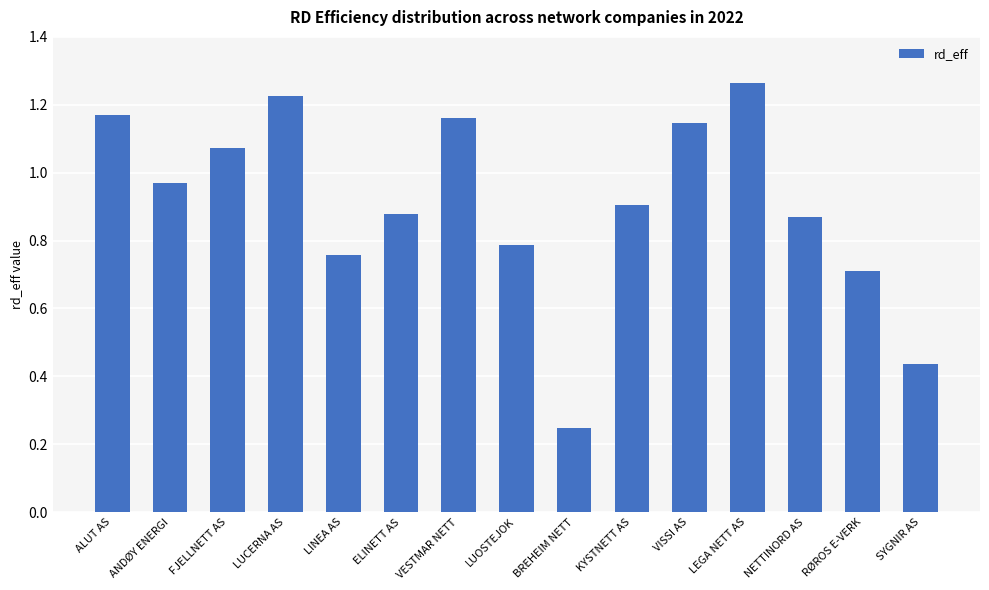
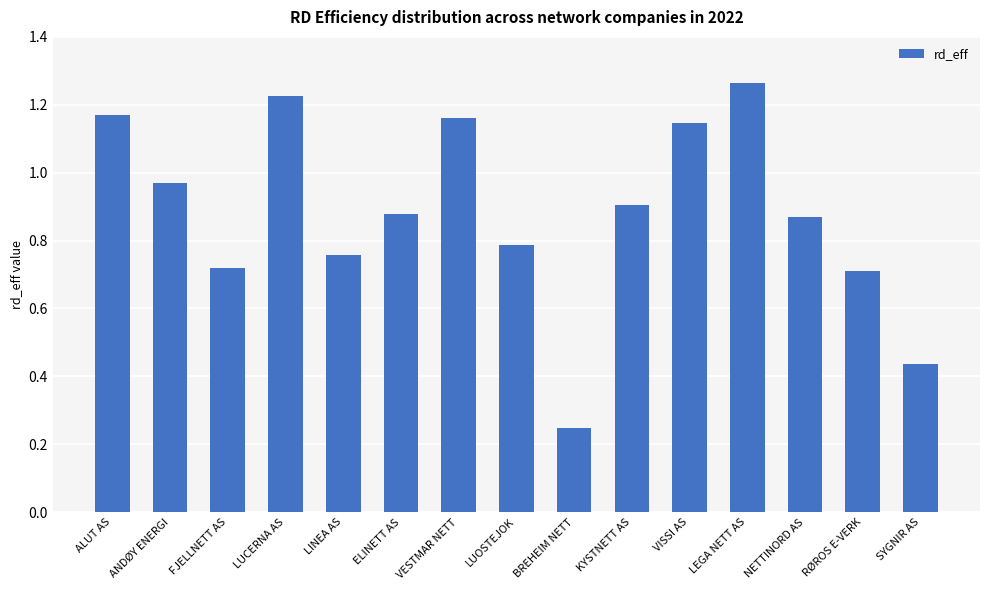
  {
    "ALUT AS": 1.17,
    "ANDØY ENERGI": 0.97,
-   "FJELLNETT AS": 1.07,
+   "FJELLNETT AS": 0.72,
    "LUCERNA AS": 1.23,
    "LINEA AS": 0.76,
    "ELINETT AS": 0.88,
    "VESTMAR NETT": 1.16,
    "LUOSTEJOK": 0.79,
    "BREHEIM NETT": 0.25,
    "KYSTNETT AS": 0.91,
    "VISSI AS": 1.15,
    "LEGA NETT AS": 1.26,
    "NETTINORD AS": 0.87,
    "RØROS E-VERK": 0.71,
    "SYGNIR AS": 0.44
  }
